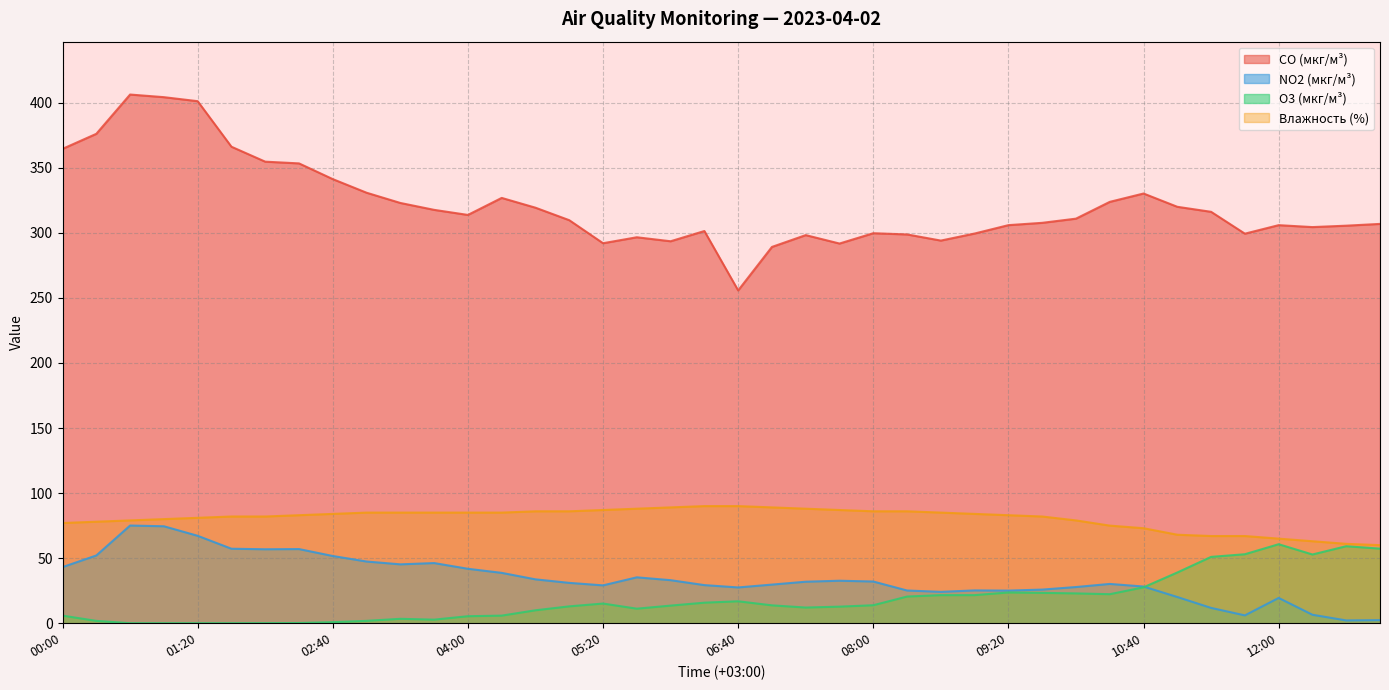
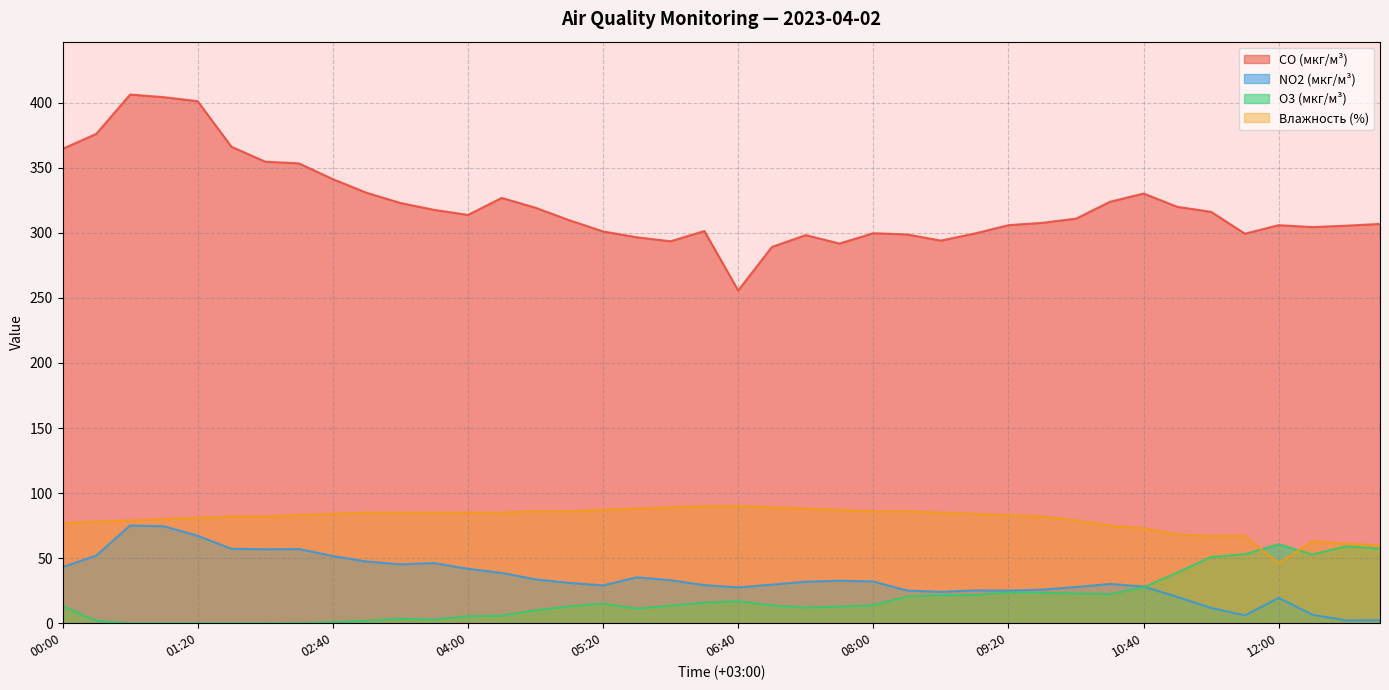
  {
    "CO (мкг/м³)": {
      "00:00": 365,
      "01:20": 401,
      "02:40": 341,
      "04:00": 314,
-     "05:20": 292,
+     "05:20": 301,
      "06:40": 256,
      "08:00": 300,
      "09:20": 306,
      "10:40": 330,
      "12:00": 306
    },
    "NO2 (мкг/м³)": {
      "00:00": 43,
      "01:20": 67,
      "02:40": 52,
      "04:00": 42,
      "05:20": 29,
      "06:40": 27,
      "08:00": 32,
      "12:00": 19
    },
    "O3 (мкг/м³)": {
-     "00:00": 6,
+     "00:00": 13,
      "01:20": 0,
      "02:40": 1,
      "04:00": 5,
      "05:20": 15,
      "06:40": 17,
      "08:00": 14,
      "12:00": 61
    },
    "Влажность (%)": {
      "00:00": 77,
      "01:20": 81,
      "02:40": 84,
      "04:00": 85,
      "05:20": 87,
      "06:40": 90,
      "08:00": 86,
      "09:20": 83,
      "10:40": 73,
-     "12:00": 65
+     "12:00": 46
    }
  }
